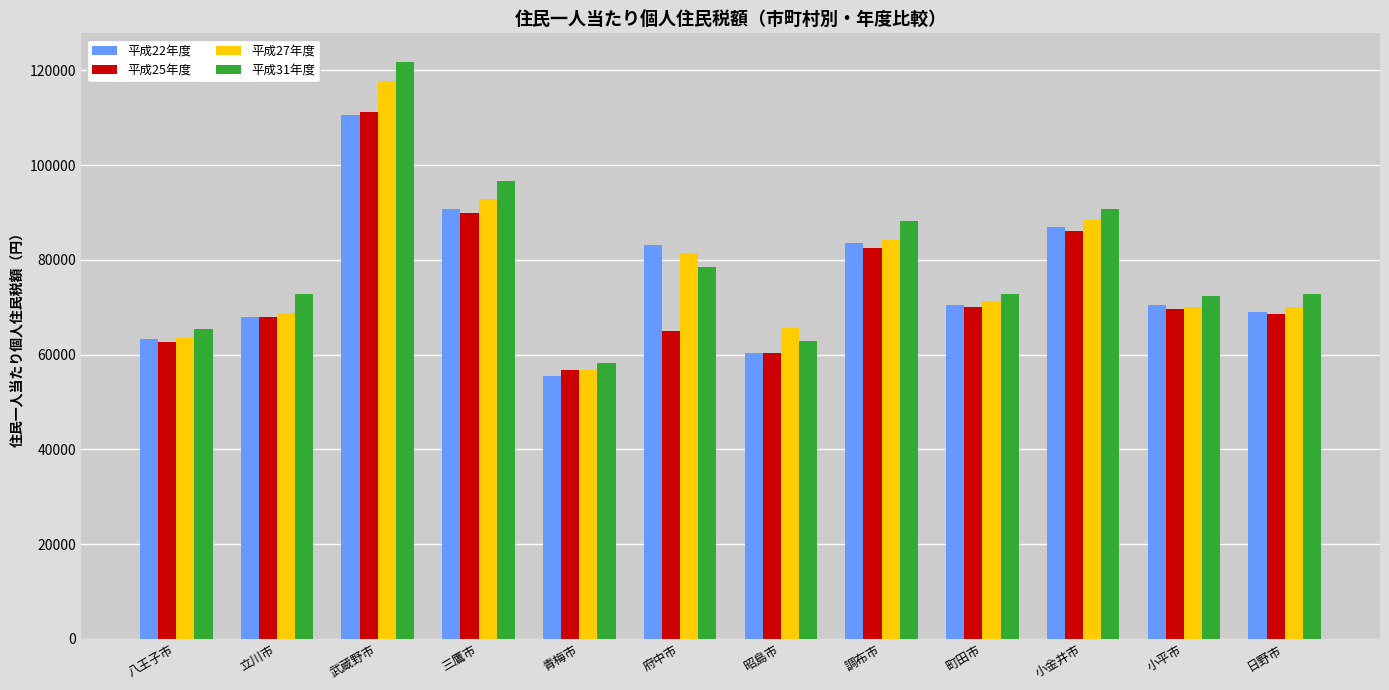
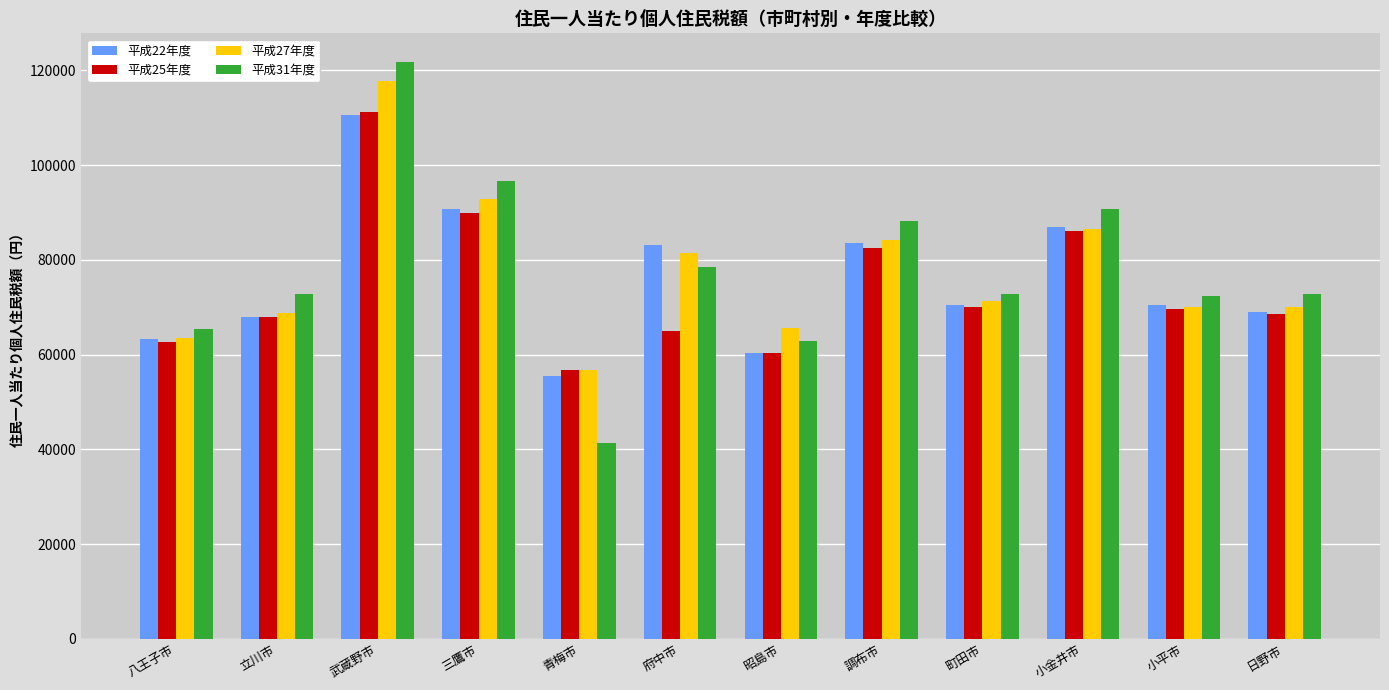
  {
    "平成22年度": {
      "八王子市": 63000,
      "立川市": 68000,
      "武蔵野市": 111000,
      "三鷹市": 91000,
      "青梅市": 55000,
      "府中市": 83000,
      "昭島市": 60000,
      "調布市": 83000,
      "町田市": 70000,
      "小金井市": 87000,
      "小平市": 70000,
      "日野市": 69000
    },
    "平成25年度": {
      "八王子市": 63000,
      "立川市": 68000,
      "武蔵野市": 111000,
      "三鷹市": 90000,
      "青梅市": 57000,
      "府中市": 65000,
      "昭島市": 60000,
      "調布市": 83000,
      "町田市": 70000,
      "小金井市": 86000,
      "小平市": 70000,
      "日野市": 69000
    },
    "平成27年度": {
      "八王子市": 63000,
      "立川市": 69000,
      "武蔵野市": 118000,
      "三鷹市": 93000,
      "青梅市": 57000,
      "府中市": 82000,
      "昭島市": 66000,
      "調布市": 84000,
      "町田市": 71000,
-     "小金井市": 88000,
+     "小金井市": 87000,
      "小平市": 70000,
      "日野市": 70000
    },
    "平成31年度": {
      "八王子市": 65000,
      "立川市": 73000,
      "武蔵野市": 122000,
      "三鷹市": 97000,
-     "青梅市": 58000,
+     "青梅市": 41000,
      "府中市": 79000,
      "昭島市": 63000,
      "調布市": 88000,
      "町田市": 73000,
      "小金井市": 91000,
      "小平市": 72000,
      "日野市": 73000
    }
  }
